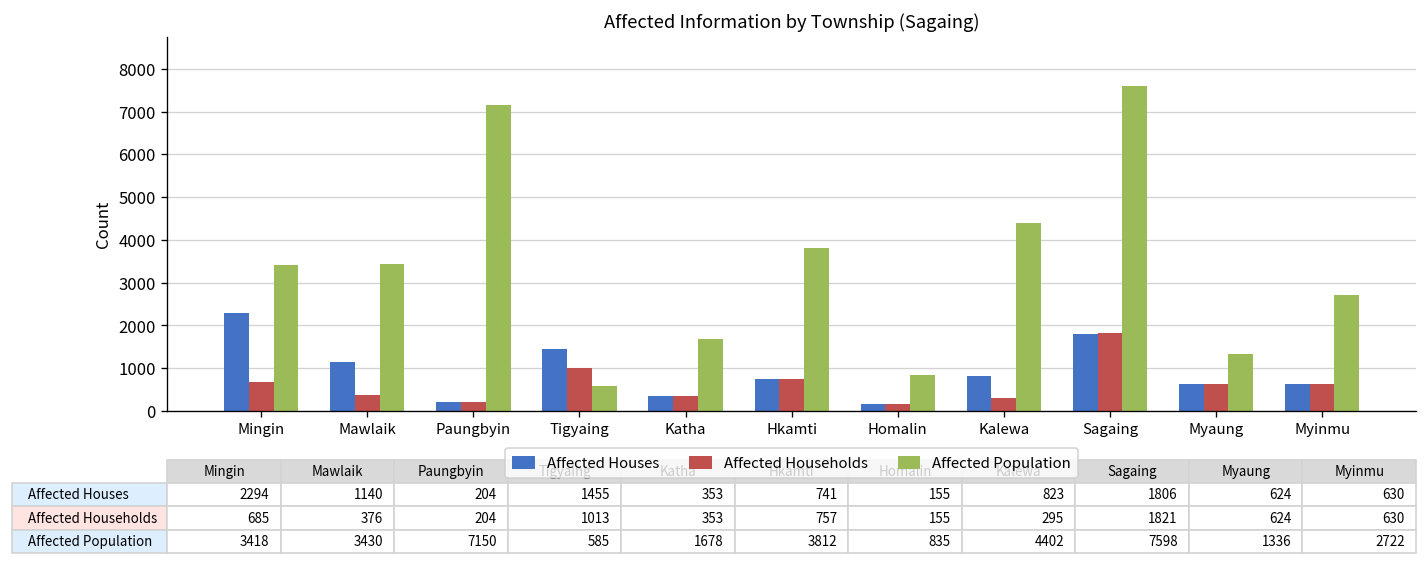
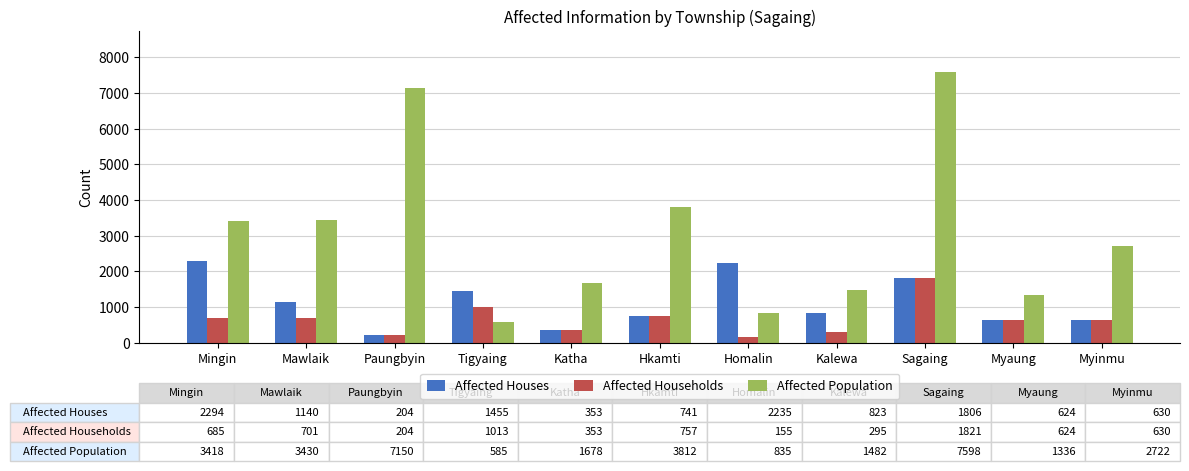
  {
    "Affected Houses": {
-     "Homalin": 155
+     "Homalin": 2235
    },
    "Affected Households": {
-     "Mawlaik": 376
+     "Mawlaik": 701
    },
    "Affected Population": {
-     "Kalewa": 4402
+     "Kalewa": 1482
    }
  }
